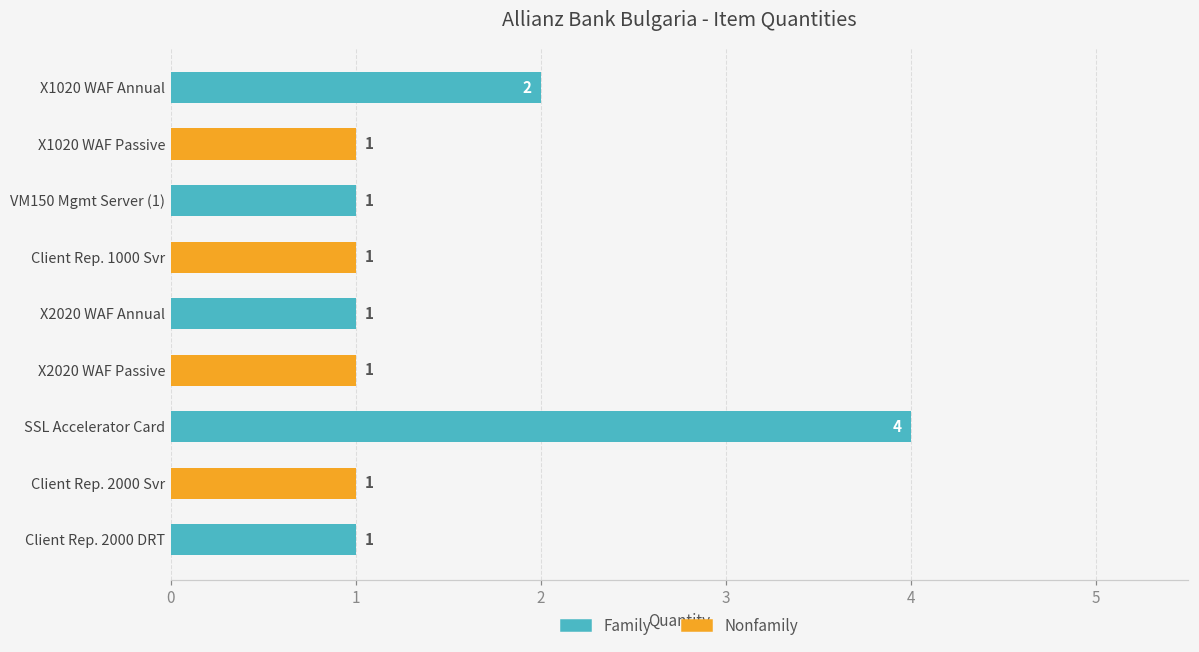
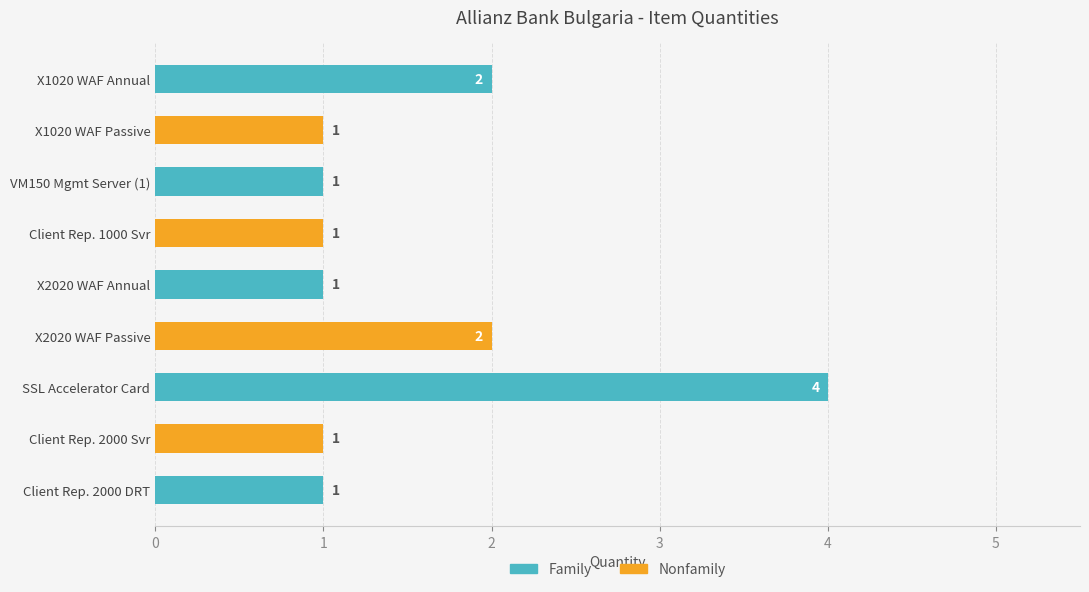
  {
    "Family": {
      "X1020 WAF Annual": 2,
      "VM150 Mgmt Server (1)": 1,
      "X2020 WAF Annual": 1,
      "SSL Accelerator Card": 4,
      "Client Rep. 2000 DRT": 1
    },
    "Nonfamily": {
      "X1020 WAF Passive": 1,
      "Client Rep. 1000 Svr": 1,
-     "X2020 WAF Passive": 1,
+     "X2020 WAF Passive": 2,
      "Client Rep. 2000 Svr": 1
    }
  }
